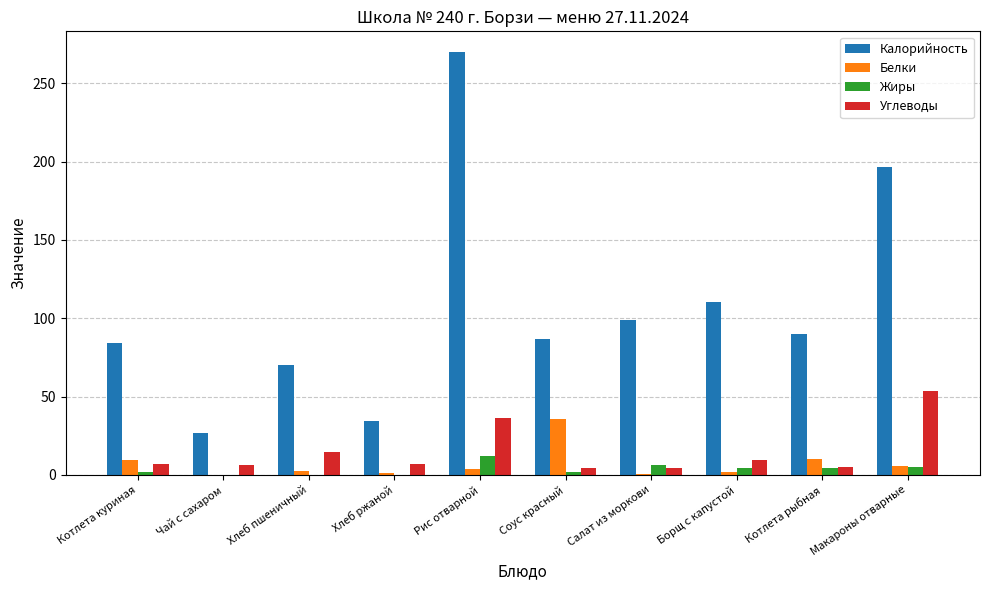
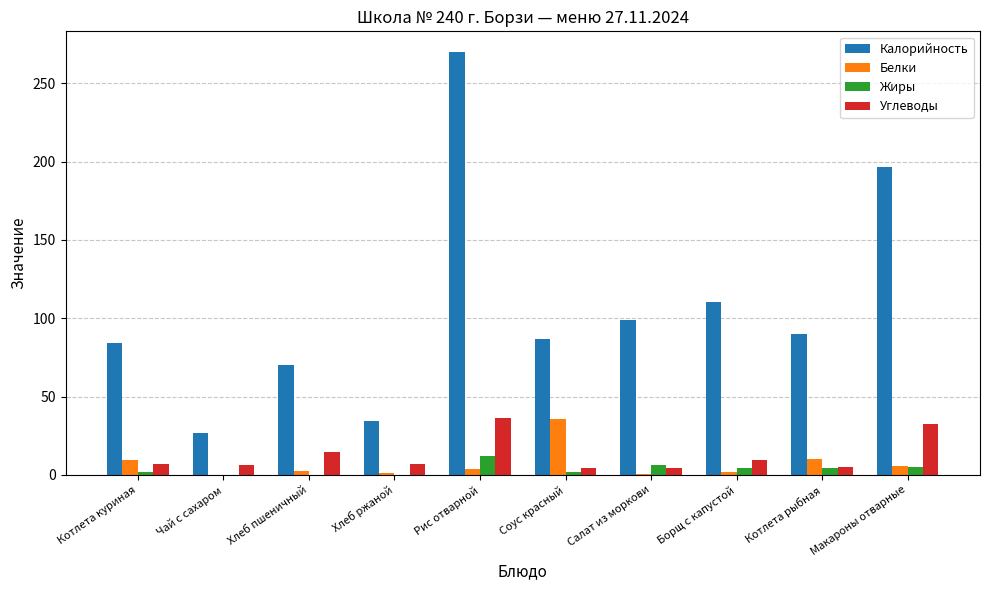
  {
    "Калорийность": {
      "Котлета куриная": 84,
      "Чай с сахаром": 27,
      "Хлеб пшеничный": 70,
      "Хлеб ржаной": 34,
      "Рис отварной": 270,
      "Соус красный": 87,
      "Салат из моркови": 99,
      "Борщ с капустой": 110,
      "Котлета рыбная": 90,
      "Макароны отварные": 197
    },
    "Белки": {
      "Котлета куриная": 10,
      "Хлеб пшеничный": 2,
      "Рис отварной": 4,
      "Соус красный": 35,
      "Борщ с капустой": 2,
      "Котлета рыбная": 10,
      "Макароны отварные": 5
    },
    "Жиры": {
      "Котлета куриная": 2,
      "Чай с сахаром": 0,
      "Рис отварной": 12,
      "Соус красный": 2,
      "Салат из моркови": 6,
      "Борщ с капустой": 4,
      "Котлета рыбная": 4,
      "Макароны отварные": 5
    },
    "Углеводы": {
      "Котлета куриная": 7,
      "Чай с сахаром": 7,
      "Хлеб пшеничный": 15,
      "Хлеб ржаной": 7,
      "Рис отварной": 37,
      "Соус красный": 4,
      "Салат из моркови": 4,
      "Борщ с капустой": 10,
      "Котлета рыбная": 5,
-     "Макароны отварные": 54
+     "Макароны отварные": 33
    }
  }
